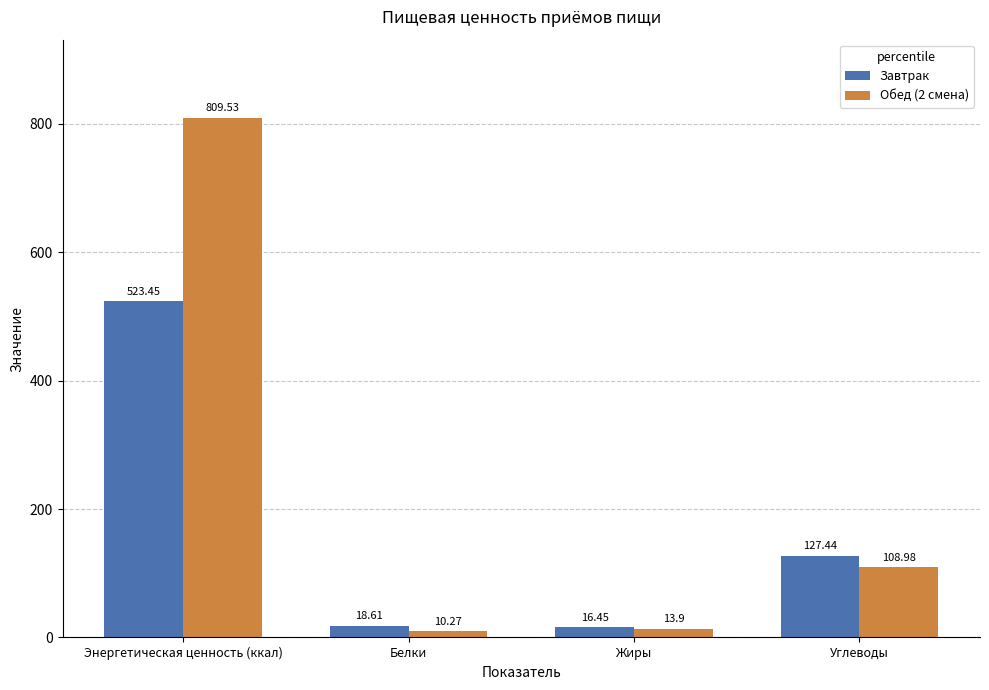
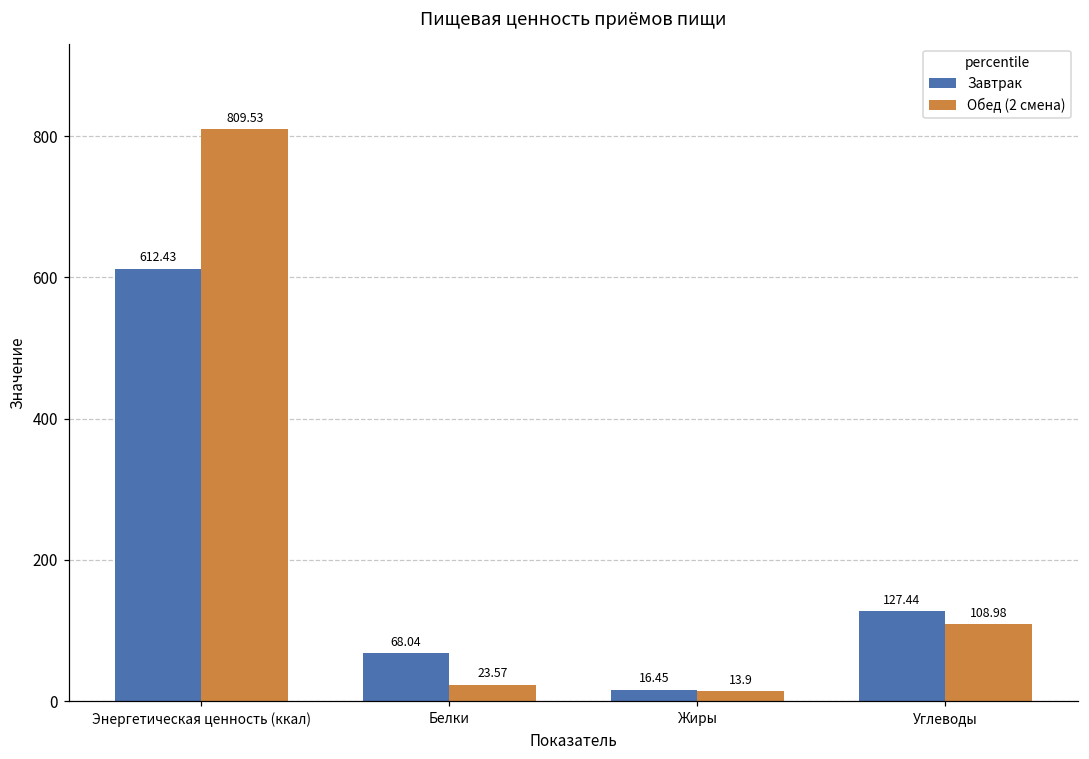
  {
    "Завтрак": {
-     "Энергетическая ценность (ккал)": 523.45,
-     "Белки": 18.61,
+     "Энергетическая ценность (ккал)": 612.43,
+     "Белки": 68.04,
      "Жиры": 16.45,
      "Углеводы": 127.44
    },
    "Обед (2 смена)": {
      "Энергетическая ценность (ккал)": 809.53,
-     "Белки": 10.27,
+     "Белки": 23.57,
      "Жиры": 13.9,
      "Углеводы": 108.98
    }
  }
